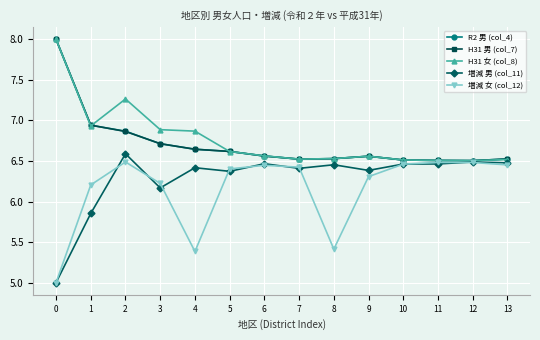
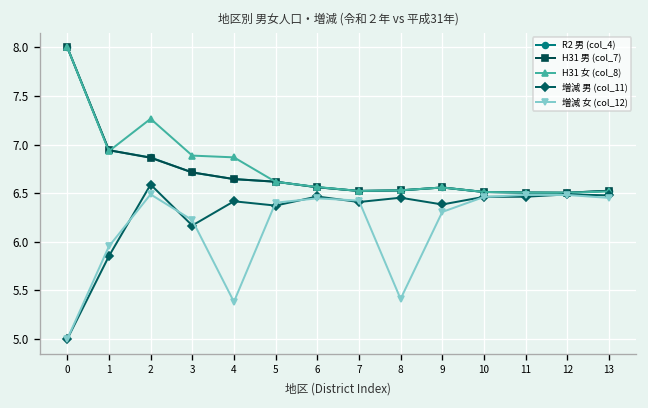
  {
    "H31 女 (col_8)": {
      "2": 7.3,
      "3": 6.9,
      "4": 6.9
    },
    "増減 女 (col_12)": {
-     "1": 6.2,
+     "1": 6.0,
      "2": 6.5,
      "3": 6.2,
      "4": 5.4,
      "8": 5.4,
      "9": 6.3
    }
  }
